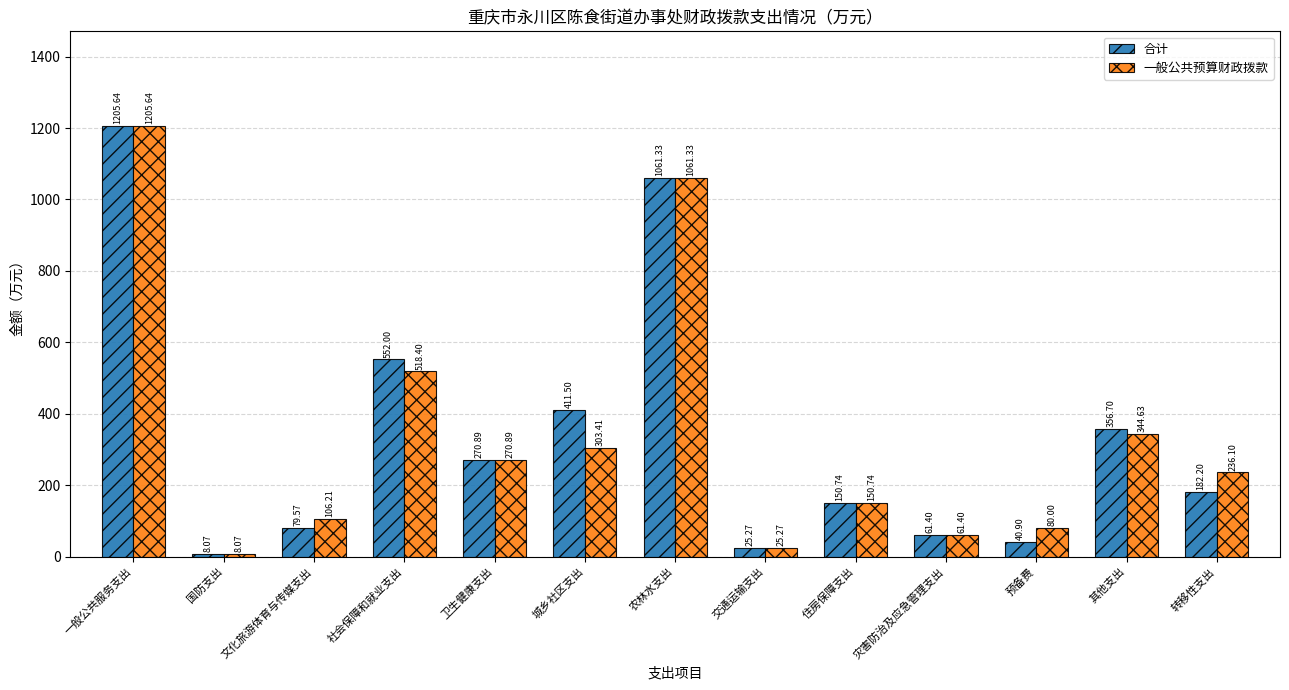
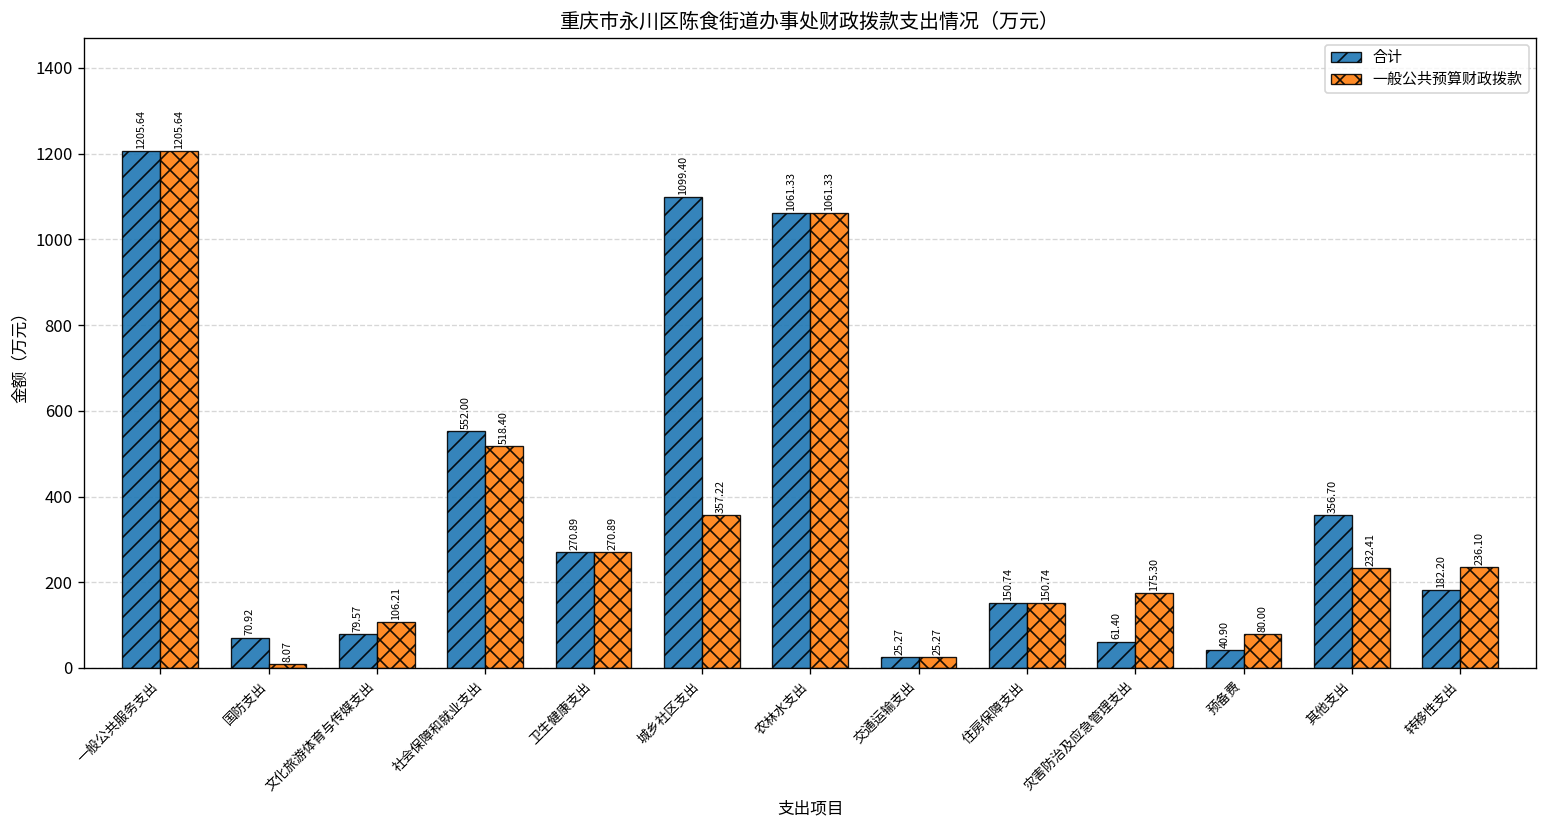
  {
    "合计": {
      "一般公共服务支出": 1205.64,
-     "国防支出": 8.07,
+     "国防支出": 70.92,
      "文化旅游体育与传媒支出": 79.57,
      "社会保障和就业支出": 552.00,
      "卫生健康支出": 270.89,
-     "城乡社区支出": 411.50,
+     "城乡社区支出": 1099.40,
      "农林水支出": 1061.33,
      "交通运输支出": 25.27,
      "住房保障支出": 150.74,
      "灾害防治及应急管理支出": 61.40,
      "预备费": 40.90,
      "其他支出": 356.70,
      "转移性支出": 182.20
    },
    "一般公共预算财政拨款": {
      "一般公共服务支出": 1205.64,
      "国防支出": 8.07,
      "文化旅游体育与传媒支出": 106.21,
      "社会保障和就业支出": 518.40,
      "卫生健康支出": 270.89,
-     "城乡社区支出": 303.41,
+     "城乡社区支出": 357.22,
      "农林水支出": 1061.33,
      "交通运输支出": 25.27,
      "住房保障支出": 150.74,
-     "灾害防治及应急管理支出": 61.40,
+     "灾害防治及应急管理支出": 175.30,
      "预备费": 80.00,
-     "其他支出": 344.63,
+     "其他支出": 232.41,
      "转移性支出": 236.10
    }
  }
